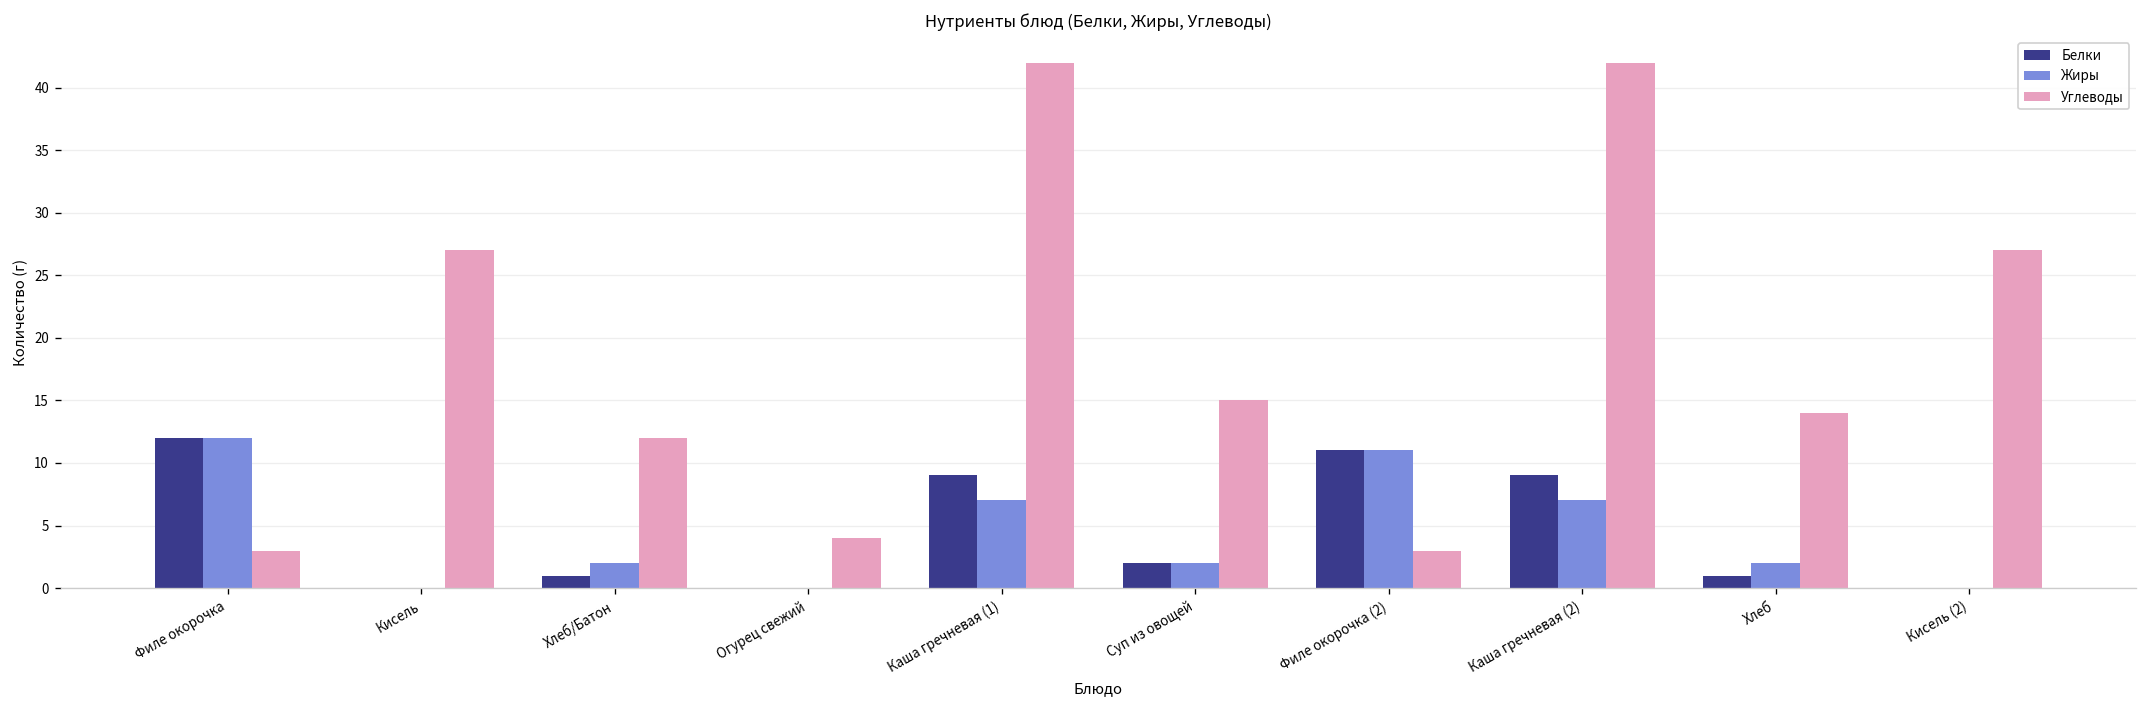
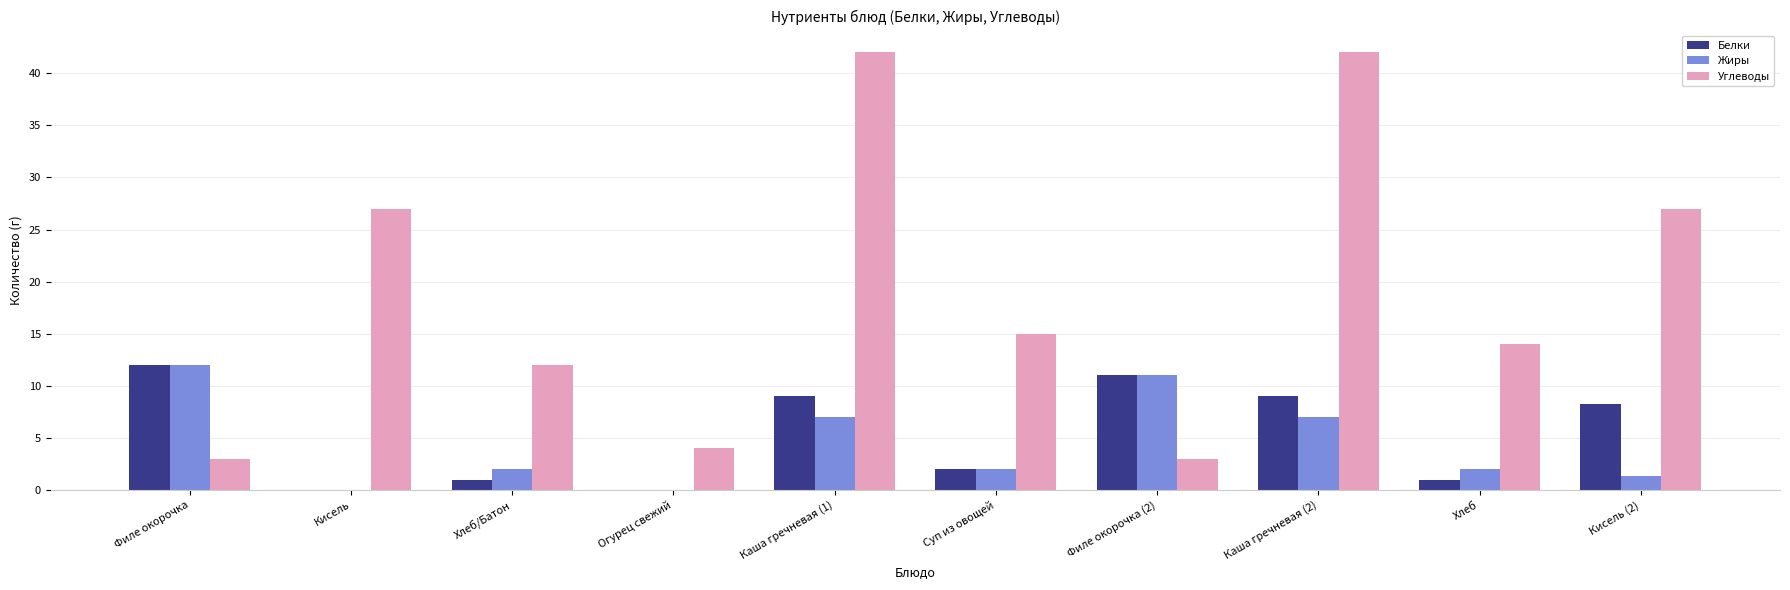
  {
    "Белки": {
      "Филе окорочка": 12.0,
      "Кисель": 0.0,
      "Хлеб/Батон": 1.0,
      "Огурец свежий": 0.0,
      "Каша гречневая (1)": 9.0,
      "Суп из овощей": 2.0,
      "Филе окорочка (2)": 11.0,
      "Каша гречневая (2)": 9.0,
      "Хлеб": 1.0,
-     "Кисель (2)": 0.0
+     "Кисель (2)": 8.3
    },
    "Жиры": {
      "Филе окорочка": 12.0,
      "Кисель": 0.0,
      "Хлеб/Батон": 2.0,
      "Огурец свежий": 0.0,
      "Каша гречневая (1)": 7.0,
      "Суп из овощей": 2.0,
      "Филе окорочка (2)": 11.0,
      "Каша гречневая (2)": 7.0,
      "Хлеб": 2.0,
-     "Кисель (2)": 0.0
+     "Кисель (2)": 1.3
    },
    "Углеводы": {
      "Филе окорочка": 3.0,
      "Кисель": 27.0,
      "Хлеб/Батон": 12.0,
      "Огурец свежий": 4.0,
      "Каша гречневая (1)": 42.0,
      "Суп из овощей": 15.0,
      "Филе окорочка (2)": 3.0,
      "Каша гречневая (2)": 42.0,
      "Хлеб": 14.0,
      "Кисель (2)": 27.0
    }
  }
